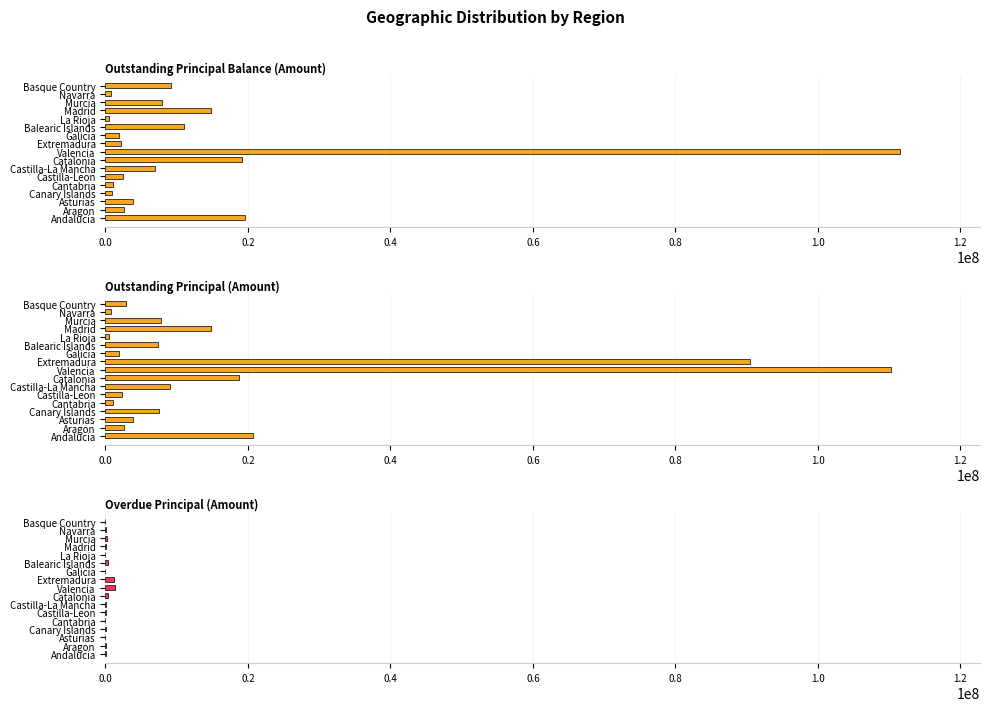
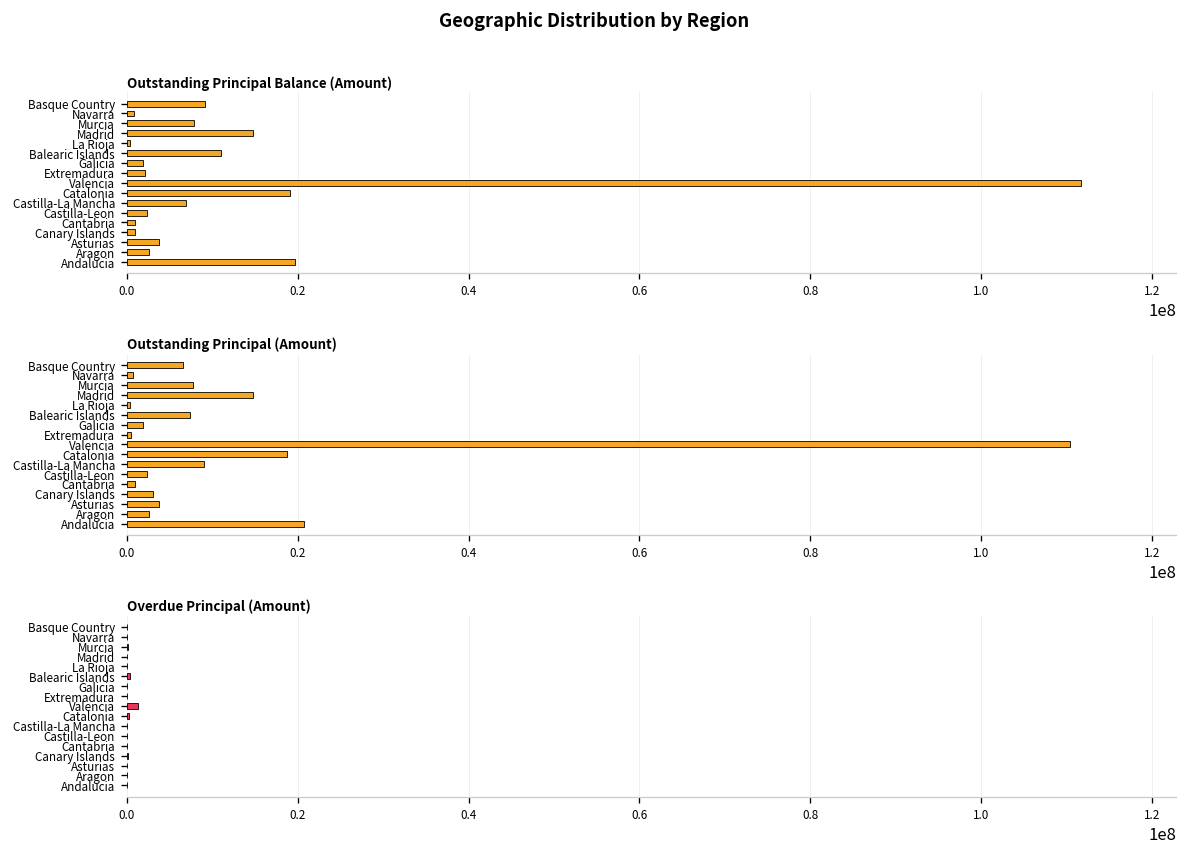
  {
    "Outstanding Principal Balance (Amount)": {
      "Basque Country": 9000000,
      "Balearic Islands": 11000000,
      "Extremadura": 2000000,
      "Castilla-La Mancha": 7000000,
      "Canary Islands": 1000000,
      "Andalucia": 20000000
    },
    "Outstanding Principal (Amount)": {
-     "Basque Country": 3000000,
+     "Basque Country": 7000000,
      "Balearic Islands": 7000000,
-     "Extremadura": 90000000,
+     "Extremadura": 1000000,
      "Castilla-La Mancha": 9000000,
-     "Canary Islands": 8000000,
+     "Canary Islands": 3000000,
      "Andalucia": 21000000
    },
    "Overdue Principal (Amount)": {
      "Balearic Islands": 0,
-     "Extremadura": 1000000
+     "Extremadura": 0
    }
  }
